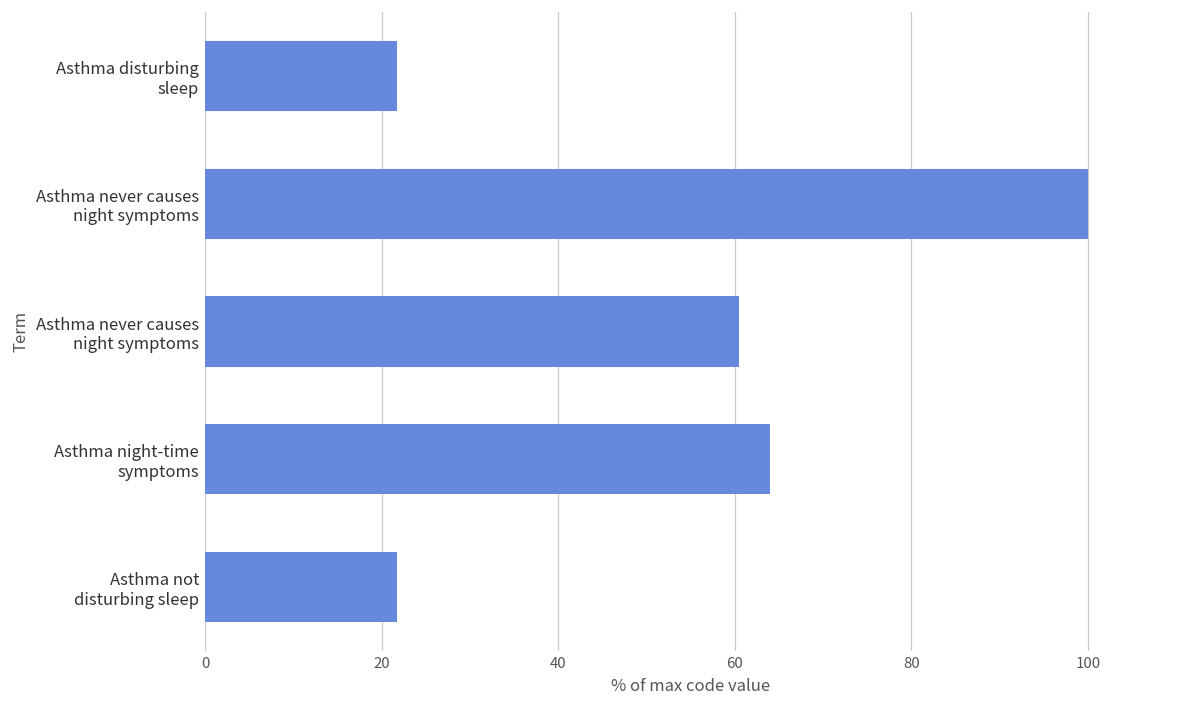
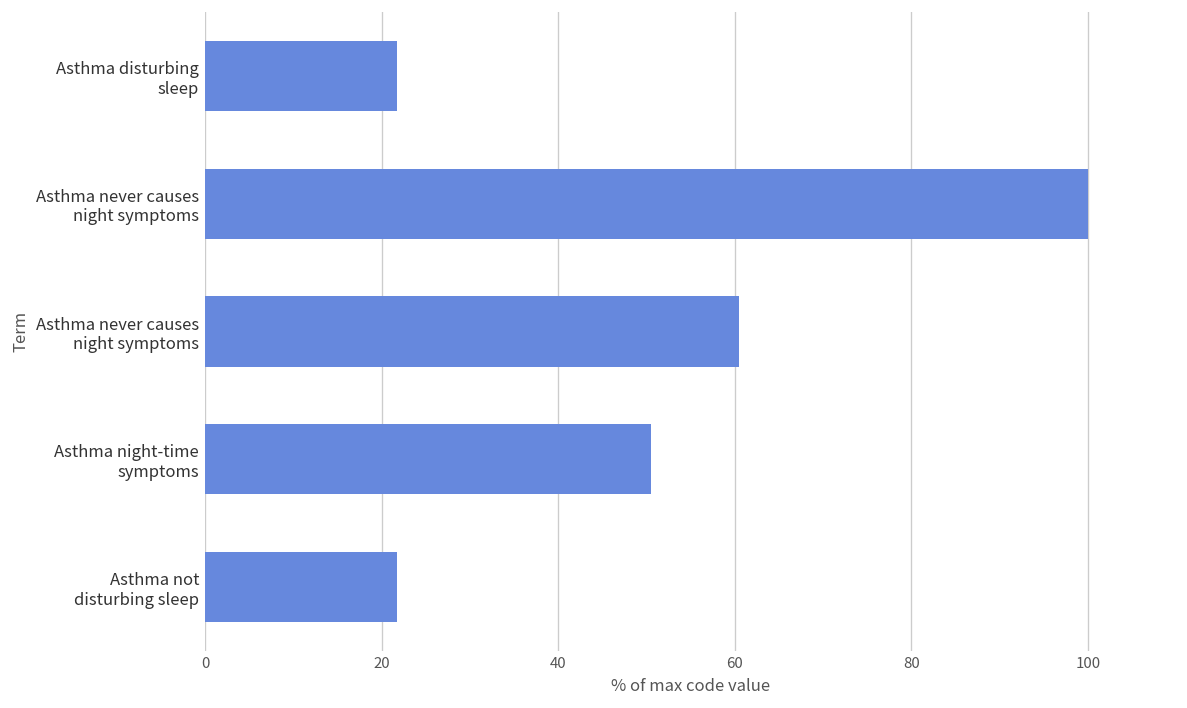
  {
    "Asthma disturbing sleep": 22,
-   "Asthma night-time symptoms": 64,
+   "Asthma night-time symptoms": 50,
    "Asthma not disturbing sleep": 22
  }
